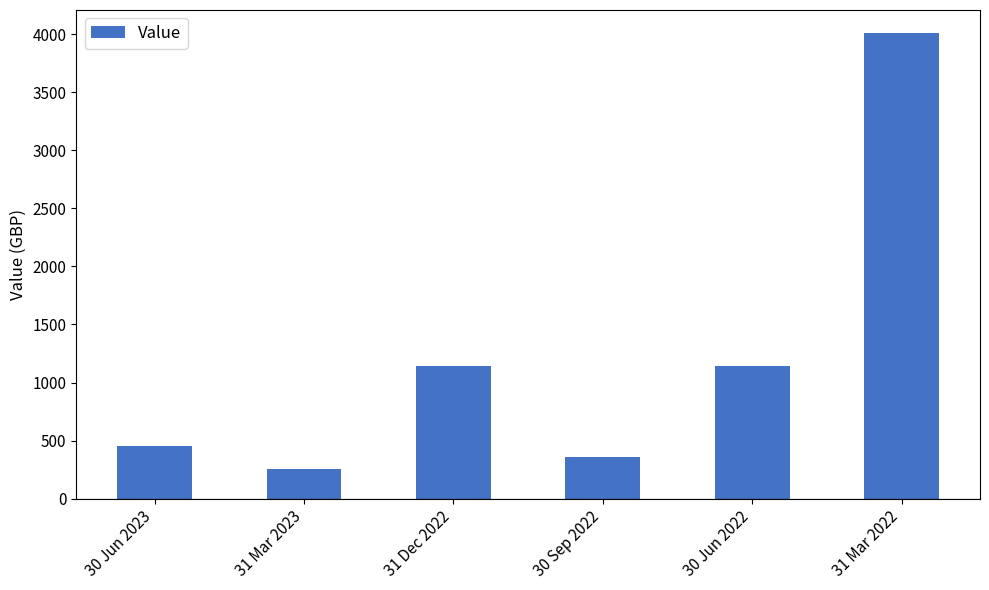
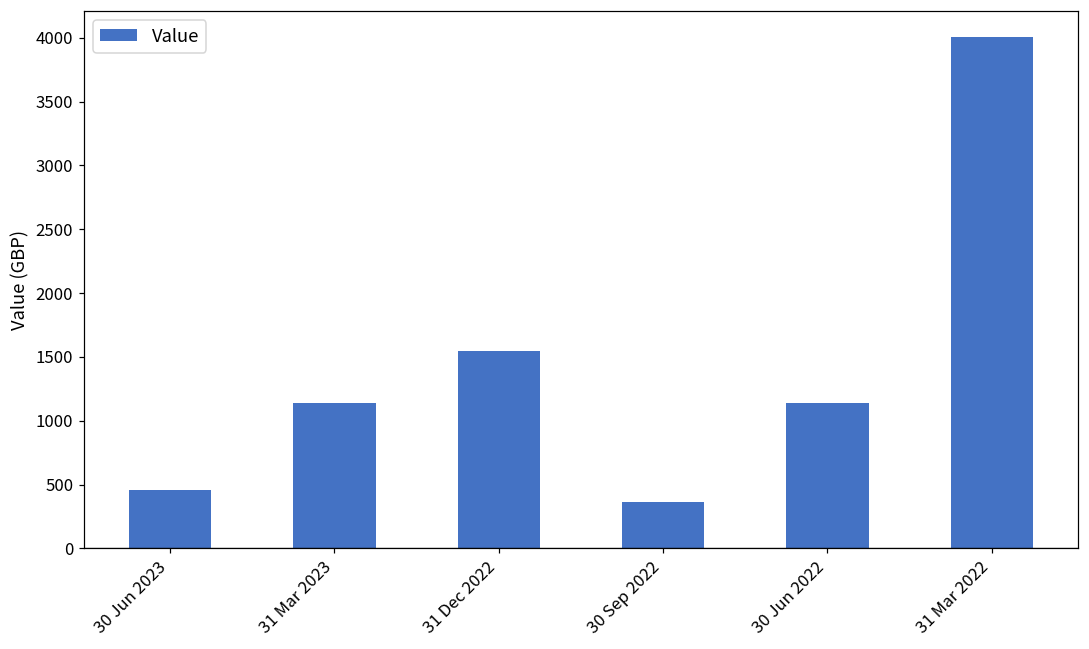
  {
    "30 Jun 2023": 450,
-   "31 Mar 2023": 250,
-   "31 Dec 2022": 1140,
+   "31 Mar 2023": 1140,
+   "31 Dec 2022": 1550,
    "30 Sep 2022": 360,
    "30 Jun 2022": 1140,
    "31 Mar 2022": 4010
  }
